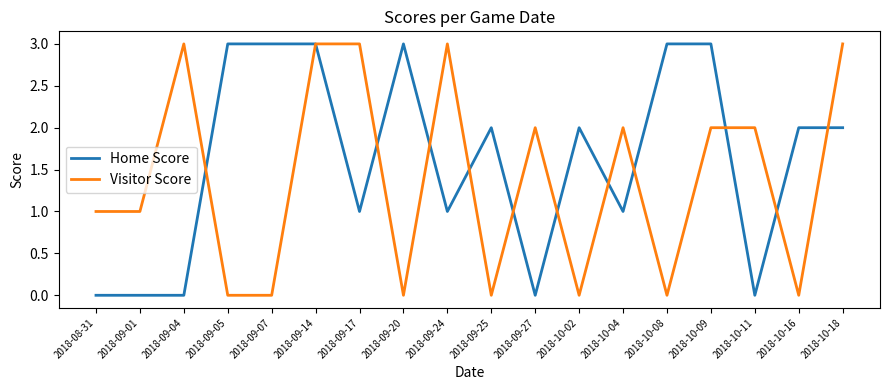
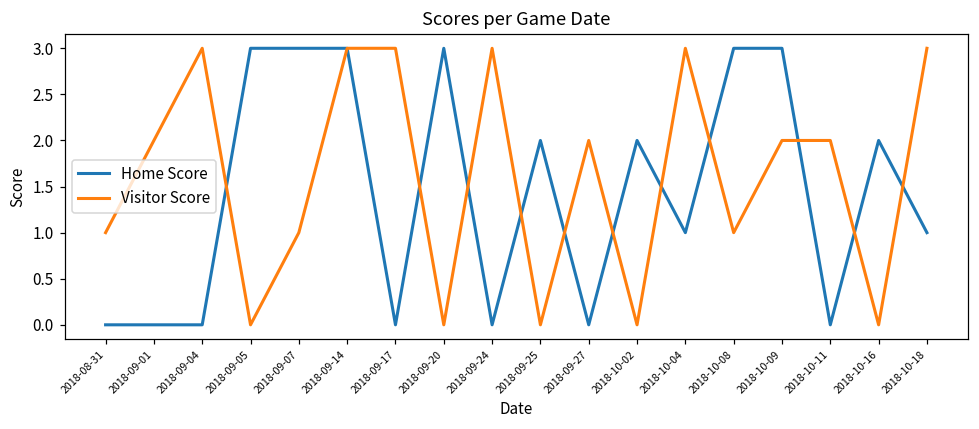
  {
    "Home Score": {
      "2018-08-31": 0,
      "2018-09-01": 0,
      "2018-09-04": 0,
      "2018-09-05": 3,
      "2018-09-07": 3,
-     "2018-09-17": 1,
+     "2018-09-17": 0,
      "2018-09-20": 3,
-     "2018-09-24": 1,
+     "2018-09-24": 0,
      "2018-09-25": 2,
      "2018-09-27": 0,
      "2018-10-02": 2,
      "2018-10-04": 1,
      "2018-10-08": 3,
      "2018-10-09": 3,
      "2018-10-11": 0,
      "2018-10-16": 2,
-     "2018-10-18": 2
+     "2018-10-18": 1
    },
    "Visitor Score": {
      "2018-08-31": 1,
-     "2018-09-01": 1,
+     "2018-09-01": 2,
      "2018-09-04": 3,
      "2018-09-05": 0,
-     "2018-09-07": 0,
+     "2018-09-07": 1,
      "2018-09-17": 3,
      "2018-09-20": 0,
      "2018-09-24": 3,
      "2018-09-25": 0,
      "2018-09-27": 2,
      "2018-10-02": 0,
-     "2018-10-04": 2,
-     "2018-10-08": 0,
+     "2018-10-04": 3,
+     "2018-10-08": 1,
      "2018-10-09": 2,
      "2018-10-11": 2,
      "2018-10-16": 0,
      "2018-10-18": 3
    }
  }
